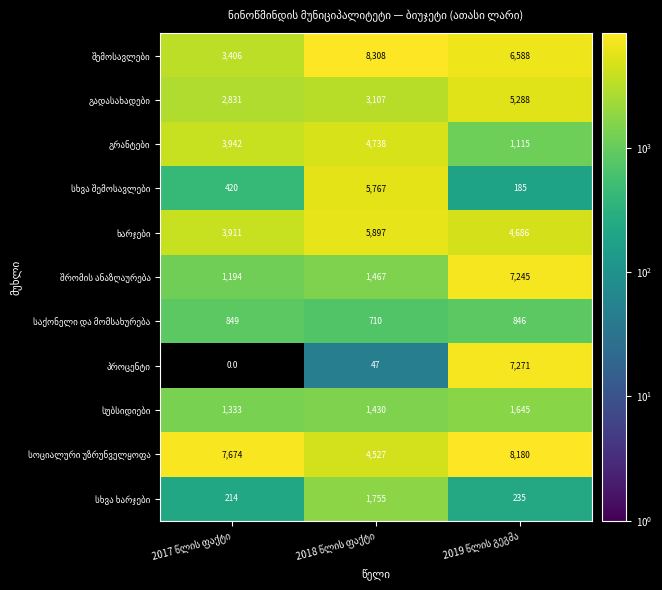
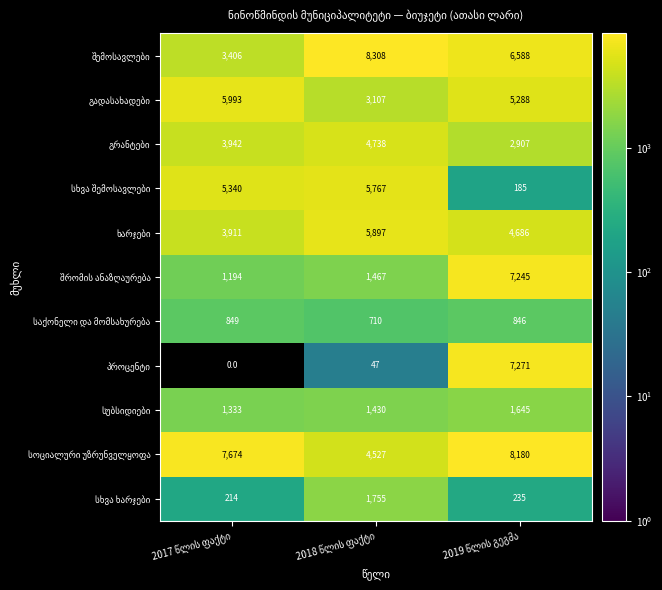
  {
    "შემოსავლები": {
      "2017 წლის ფაქტი": "3,406",
      "2018 წლის ფაქტი": "8,308",
      "2019 წლის გეგმა": "6,588"
    },
    "გადასახადები": {
-     "2017 წლის ფაქტი": "2,831",
+     "2017 წლის ფაქტი": "5,993",
      "2018 წლის ფაქტი": "3,107",
      "2019 წლის გეგმა": "5,288"
    },
    "გრანტები": {
      "2017 წლის ფაქტი": "3,942",
      "2018 წლის ფაქტი": "4,738",
-     "2019 წლის გეგმა": "1,115"
+     "2019 წლის გეგმა": "2,907"
    },
    "სხვა შემოსავლები": {
-     "2017 წლის ფაქტი": "420",
+     "2017 წლის ფაქტი": "5,340",
      "2018 წლის ფაქტი": "5,767",
      "2019 წლის გეგმა": "185"
    },
    "ხარჯები": {
      "2017 წლის ფაქტი": "3,911",
      "2018 წლის ფაქტი": "5,897",
      "2019 წლის გეგმა": "4,686"
    },
    "შრომის ანაზღაურება": {
      "2017 წლის ფაქტი": "1,194",
      "2018 წლის ფაქტი": "1,467",
      "2019 წლის გეგმა": "7,245"
    },
    "საქონელი და მომსახურება": {
      "2017 წლის ფაქტი": "849",
      "2018 წლის ფაქტი": "710",
      "2019 წლის გეგმა": "846"
    },
    "პროცენტი": {
      "2017 წლის ფაქტი": "0.0",
      "2018 წლის ფაქტი": "47",
      "2019 წლის გეგმა": "7,271"
    },
    "სუბსიდიები": {
      "2017 წლის ფაქტი": "1,333",
      "2018 წლის ფაქტი": "1,430",
      "2019 წლის გეგმა": "1,645"
    },
    "სოციალური უზრუნველყოფა": {
      "2017 წლის ფაქტი": "7,674",
      "2018 წლის ფაქტი": "4,527",
      "2019 წლის გეგმა": "8,180"
    },
    "სხვა ხარჯები": {
      "2017 წლის ფაქტი": "214",
      "2018 წლის ფაქტი": "1,755",
      "2019 წლის გეგმა": "235"
    }
  }
